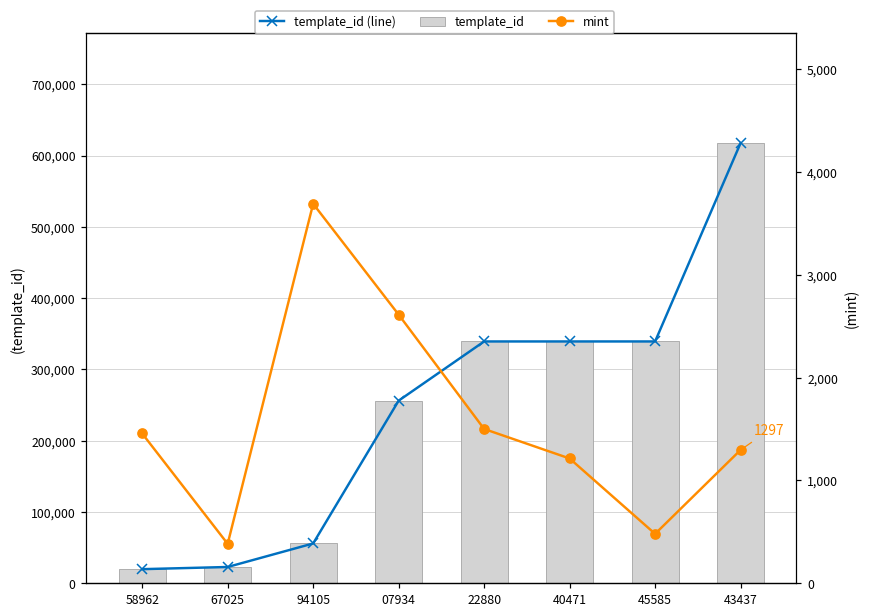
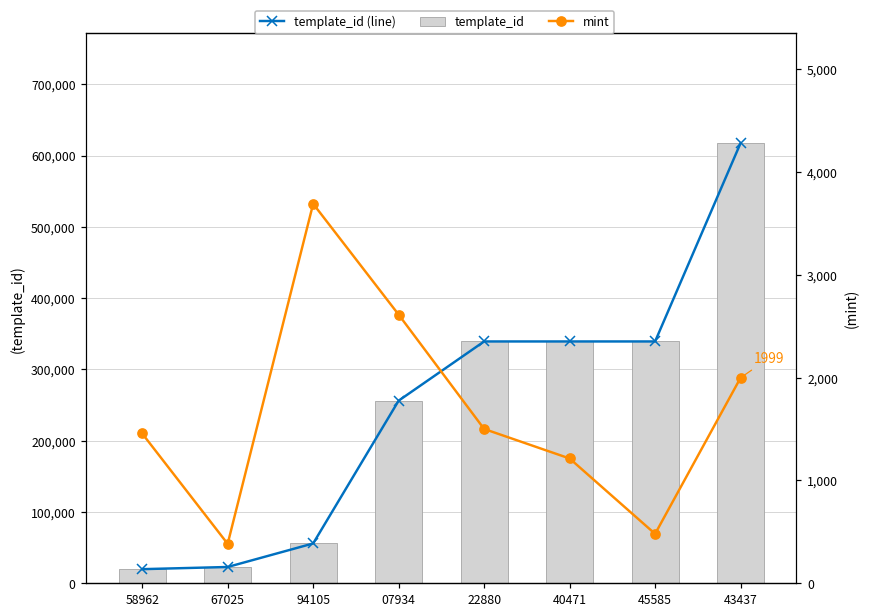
  {
    "mint": {
-     "43437": 1297
+     "43437": 1999
    }
  }
